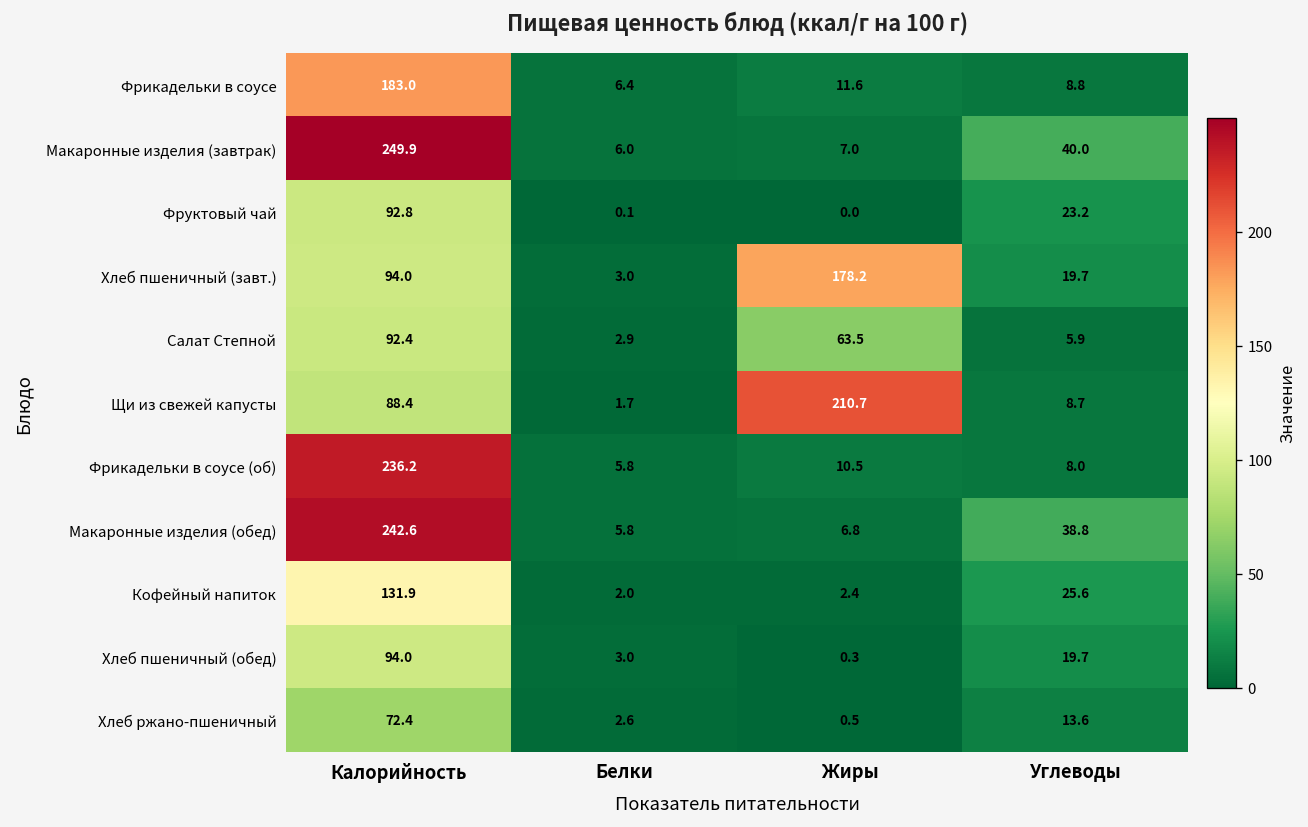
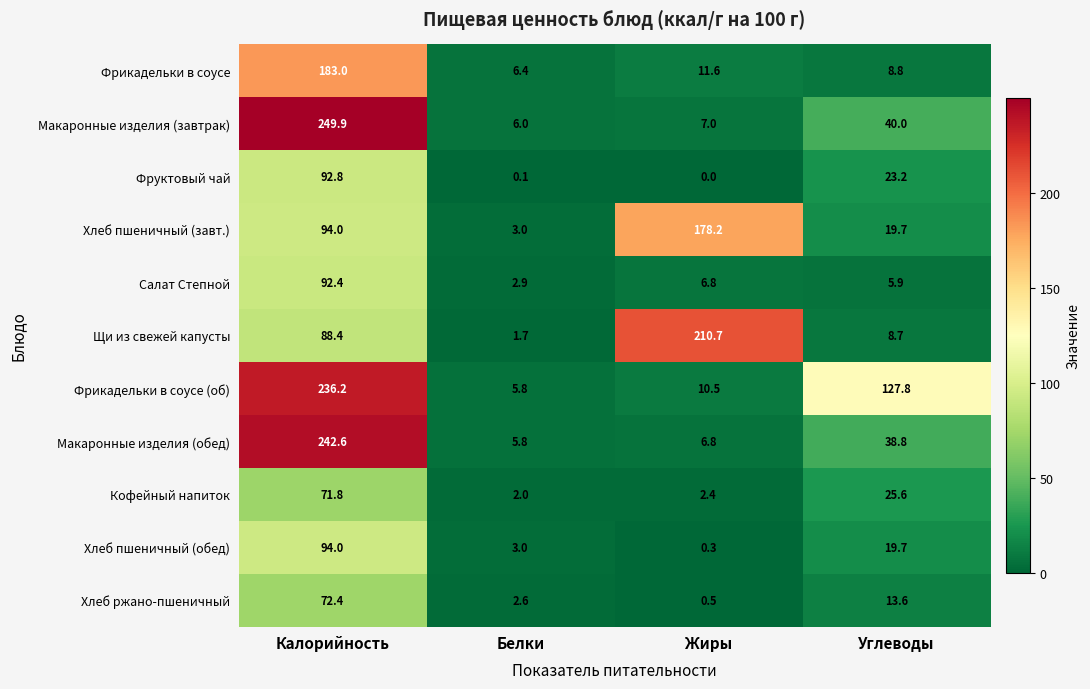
  {
    "Фрикадельки в соусе": {
      "Калорийность": 183.0,
      "Белки": 6.4,
      "Жиры": 11.6,
      "Углеводы": 8.8
    },
    "Макаронные изделия (завтрак)": {
      "Калорийность": 249.9,
      "Белки": 6.0,
      "Жиры": 7.0,
      "Углеводы": 40.0
    },
    "Фруктовый чай": {
      "Калорийность": 92.8,
      "Белки": 0.1,
      "Жиры": 0.0,
      "Углеводы": 23.2
    },
    "Хлеб пшеничный (завт.)": {
      "Калорийность": 94.0,
      "Белки": 3.0,
      "Жиры": 178.2,
      "Углеводы": 19.7
    },
    "Салат Степной": {
      "Калорийность": 92.4,
      "Белки": 2.9,
-     "Жиры": 63.5,
+     "Жиры": 6.8,
      "Углеводы": 5.9
    },
    "Щи из свежей капусты": {
      "Калорийность": 88.4,
      "Белки": 1.7,
      "Жиры": 210.7,
      "Углеводы": 8.7
    },
    "Фрикадельки в соусе (об)": {
      "Калорийность": 236.2,
      "Белки": 5.8,
      "Жиры": 10.5,
-     "Углеводы": 8.0
+     "Углеводы": 127.8
    },
    "Макаронные изделия (обед)": {
      "Калорийность": 242.6,
      "Белки": 5.8,
      "Жиры": 6.8,
      "Углеводы": 38.8
    },
    "Кофейный напиток": {
-     "Калорийность": 131.9,
+     "Калорийность": 71.8,
      "Белки": 2.0,
      "Жиры": 2.4,
      "Углеводы": 25.6
    },
    "Хлеб пшеничный (обед)": {
      "Калорийность": 94.0,
      "Белки": 3.0,
      "Жиры": 0.3,
      "Углеводы": 19.7
    },
    "Хлеб ржано-пшеничный": {
      "Калорийность": 72.4,
      "Белки": 2.6,
      "Жиры": 0.5,
      "Углеводы": 13.6
    }
  }
